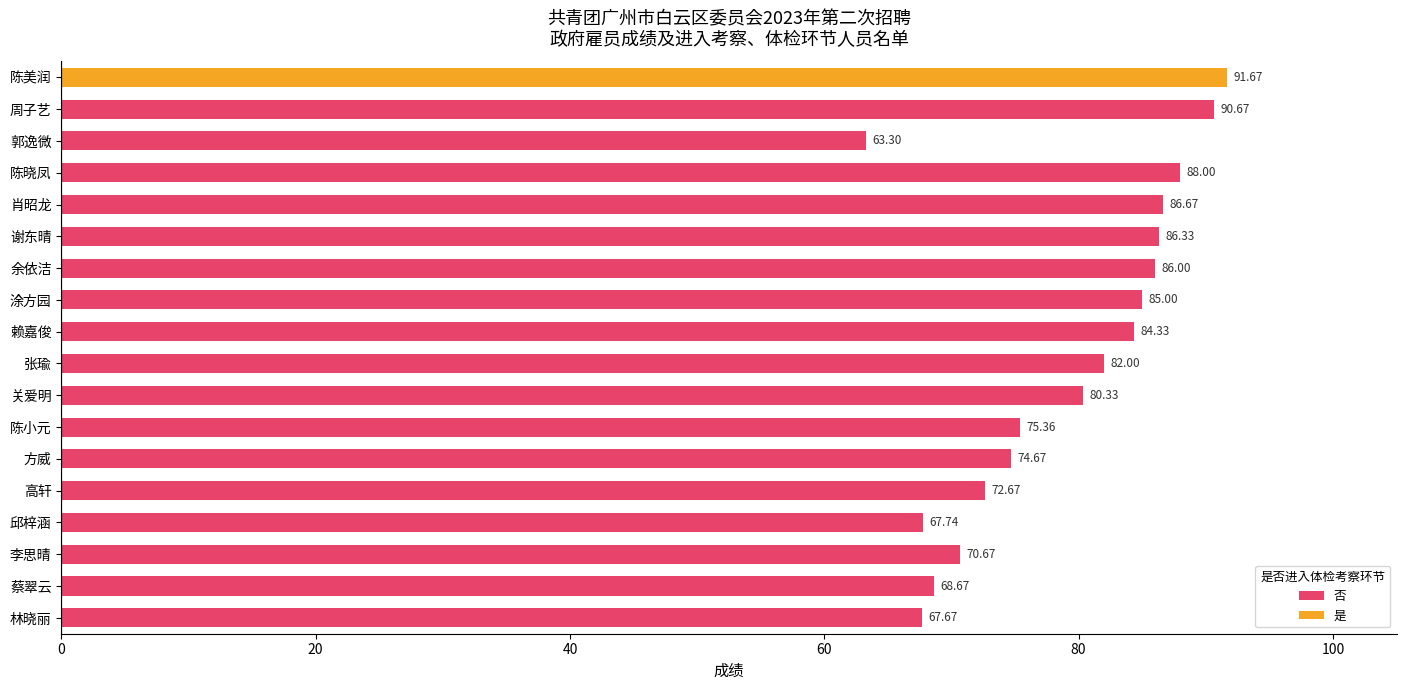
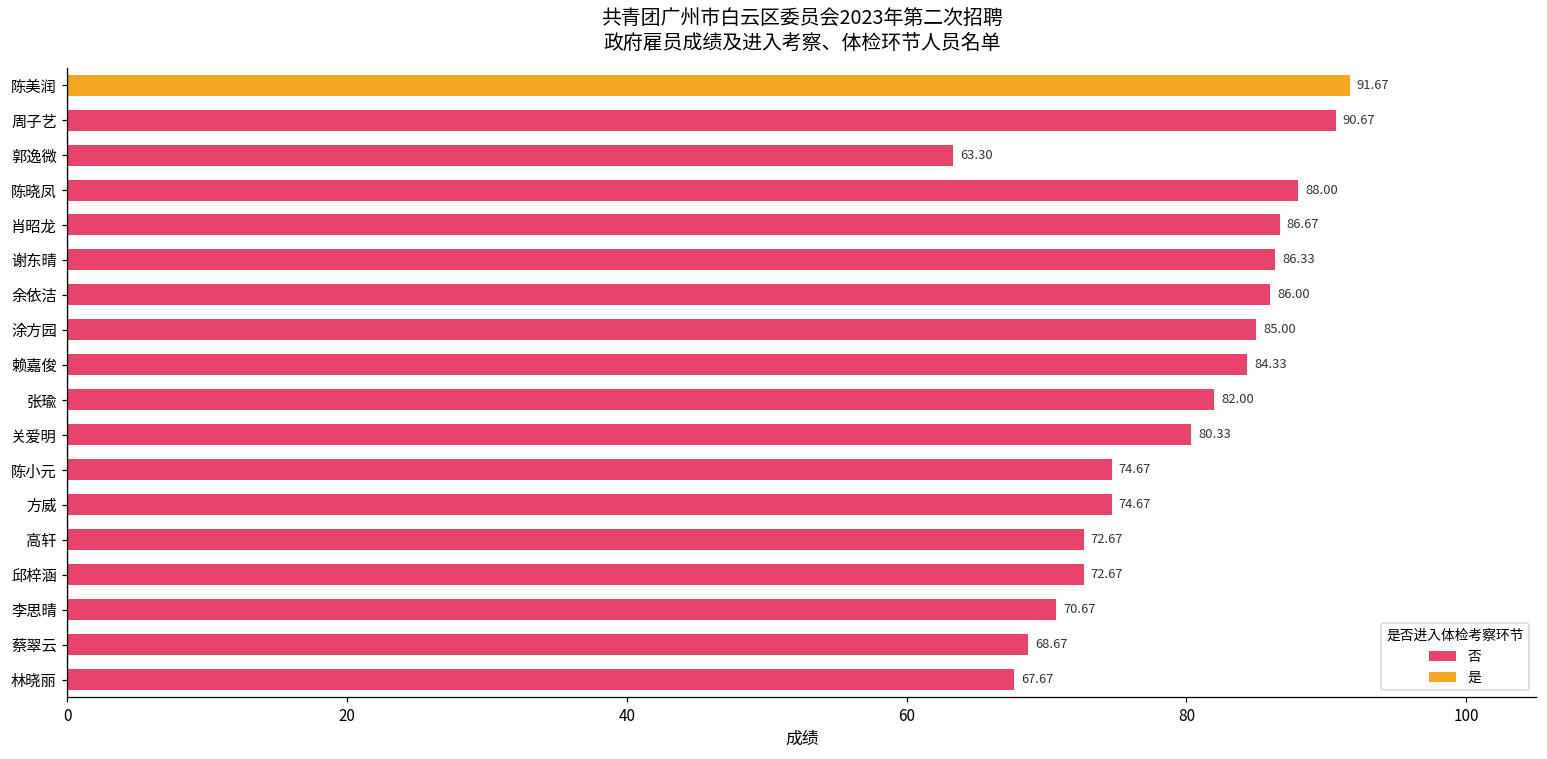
  {
    "否": {
      "周子艺": 90.67,
      "郭逸微": 63.30,
      "陈晓凤": 88.00,
      "肖昭龙": 86.67,
      "谢东晴": 86.33,
      "余依洁": 86.00,
      "涂方园": 85.00,
      "赖嘉俊": 84.33,
      "张瑜": 82.00,
      "关爱明": 80.33,
-     "陈小元": 75.36,
+     "陈小元": 74.67,
      "方威": 74.67,
      "高轩": 72.67,
-     "邱梓涵": 67.74,
+     "邱梓涵": 72.67,
      "李思晴": 70.67,
      "蔡翠云": 68.67,
      "林晓丽": 67.67
    },
    "是": {
      "陈美润": 91.67
    }
  }
